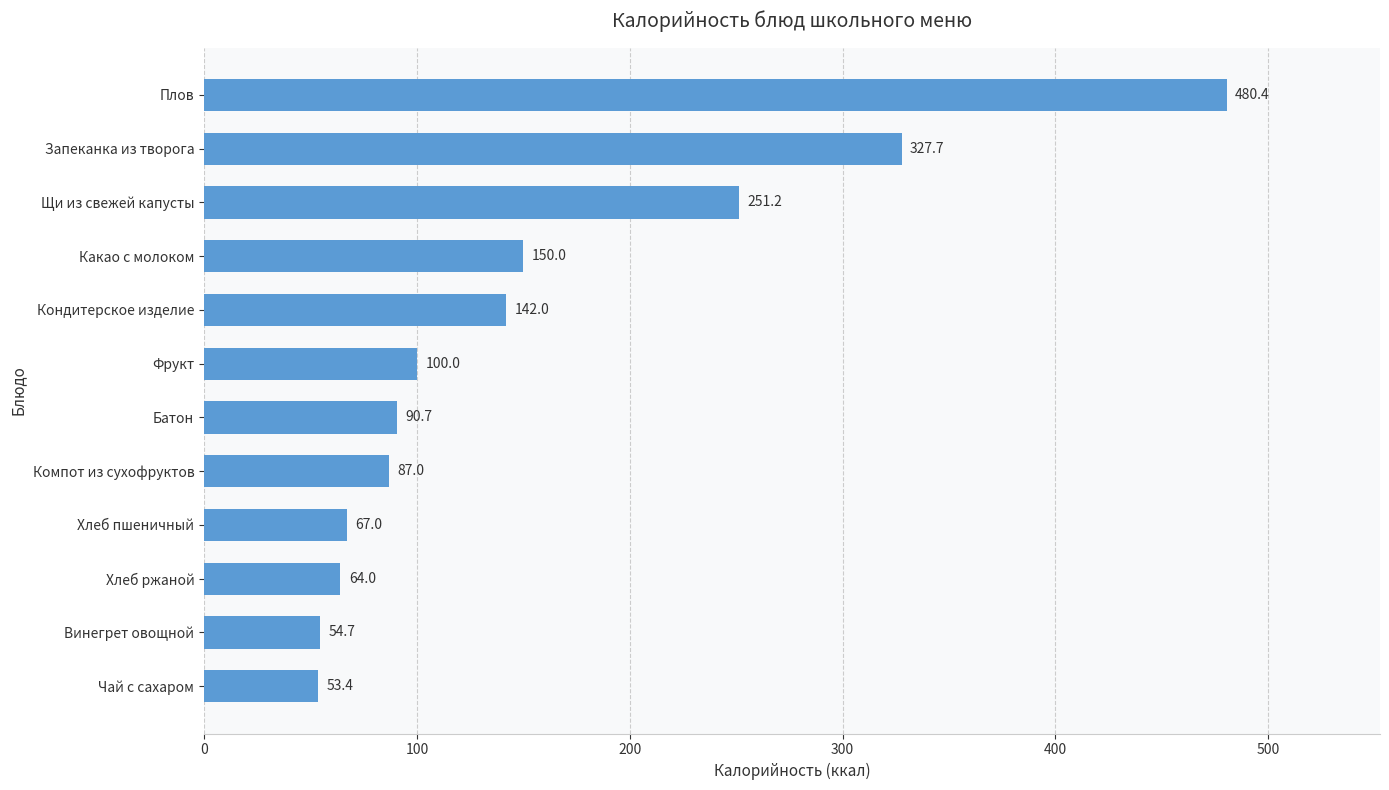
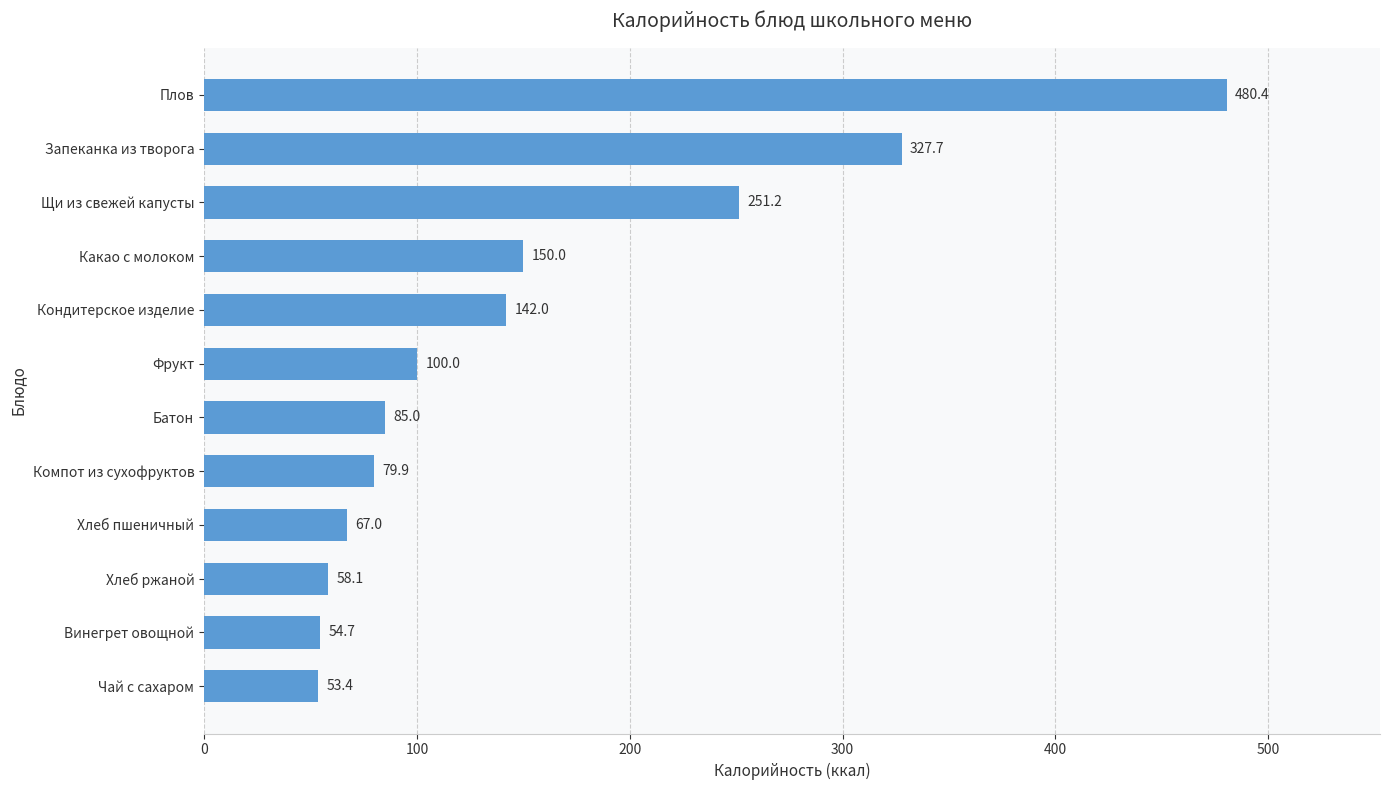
  {
    "Плов": 480.4,
    "Запеканка из творога": 327.7,
    "Щи из свежей капусты": 251.2,
    "Какао с молоком": 150.0,
    "Кондитерское изделие": 142.0,
    "Фрукт": 100.0,
-   "Батон": 90.7,
-   "Компот из сухофруктов": 87.0,
+   "Батон": 85.0,
+   "Компот из сухофруктов": 79.9,
    "Хлеб пшеничный": 67.0,
-   "Хлеб ржаной": 64.0,
+   "Хлеб ржаной": 58.1,
    "Винегрет овощной": 54.7,
    "Чай с сахаром": 53.4
  }
